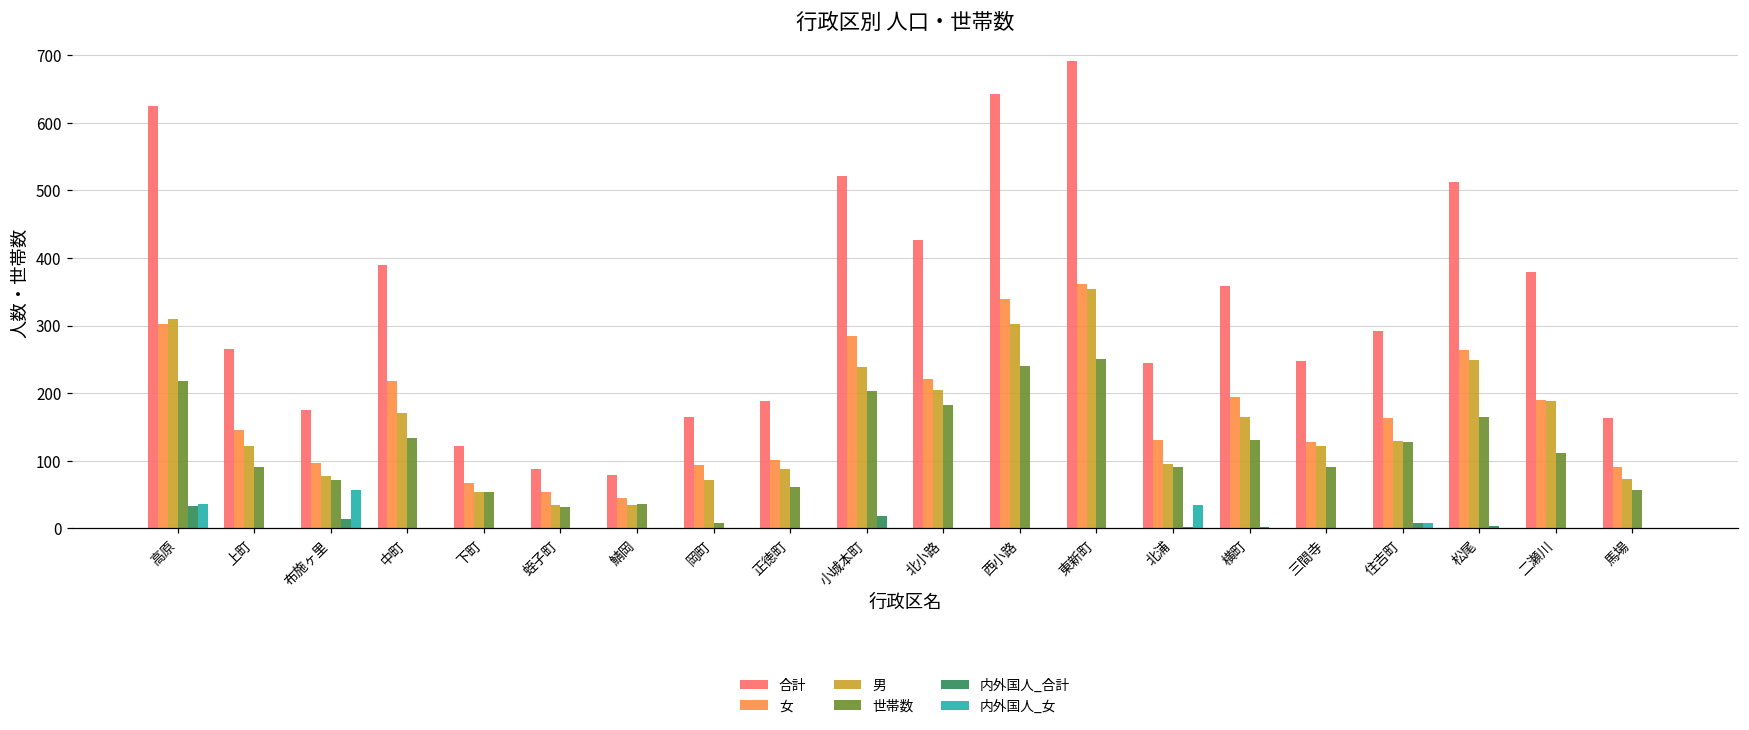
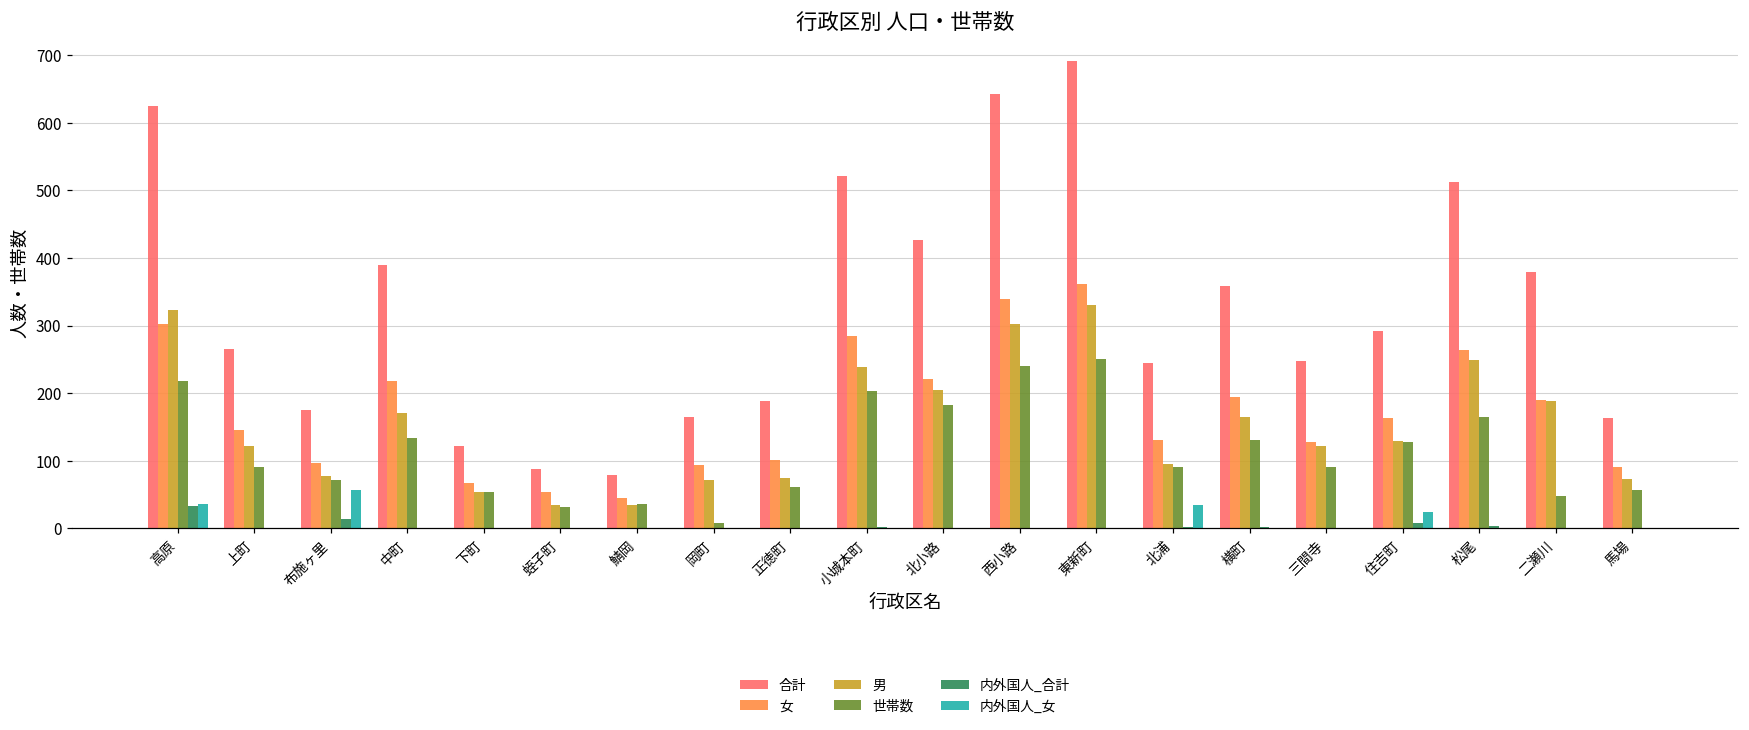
  {
    "男": {
-     "高原": 310,
+     "高原": 320,
      "上町": 120,
      "布施ヶ里": 80,
      "中町": 170,
      "下町": 50,
      "蛭子町": 30,
      "鯖岡": 30,
      "岡町": 70,
-     "正徳町": 90,
+     "正徳町": 80,
      "小城本町": 240,
      "北小路": 210,
      "西小路": 300,
-     "東新町": 350,
+     "東新町": 330,
      "北浦": 100,
      "横町": 160,
      "三間寺": 120,
      "住吉町": 130,
      "松尾": 250,
      "二瀬川": 190,
      "馬場": 70
    },
    "世帯数": {
      "高原": 220,
      "上町": 90,
      "布施ヶ里": 70,
      "中町": 130,
      "下町": 50,
      "蛭子町": 30,
      "鯖岡": 40,
      "岡町": 10,
      "正徳町": 60,
      "小城本町": 200,
      "北小路": 180,
      "西小路": 240,
      "東新町": 250,
      "北浦": 90,
      "横町": 130,
      "三間寺": 90,
      "住吉町": 130,
      "松尾": 160,
-     "二瀬川": 110,
+     "二瀬川": 50,
      "馬場": 60
    },
    "内外国人_合計": {
      "高原": 30,
      "布施ヶ里": 10,
      "中町": 0,
      "下町": 0,
      "蛭子町": 0,
      "鯖岡": 0,
      "岡町": 0,
      "正徳町": 0,
-     "小城本町": 20,
+     "小城本町": 0,
      "東新町": 0,
      "三間寺": 0,
      "住吉町": 10,
      "二瀬川": 0,
      "馬場": 0
    },
    "内外国人_女": {
      "高原": 40,
      "上町": 0,
      "布施ヶ里": 60,
      "中町": 0,
      "下町": 0,
      "蛭子町": 0,
      "鯖岡": 0,
      "岡町": 0,
      "正徳町": 0,
      "北小路": 0,
      "東新町": 0,
      "北浦": 40,
      "横町": 0,
      "三間寺": 0,
-     "住吉町": 10,
+     "住吉町": 20,
      "二瀬川": 0,
      "馬場": 0
    }
  }
